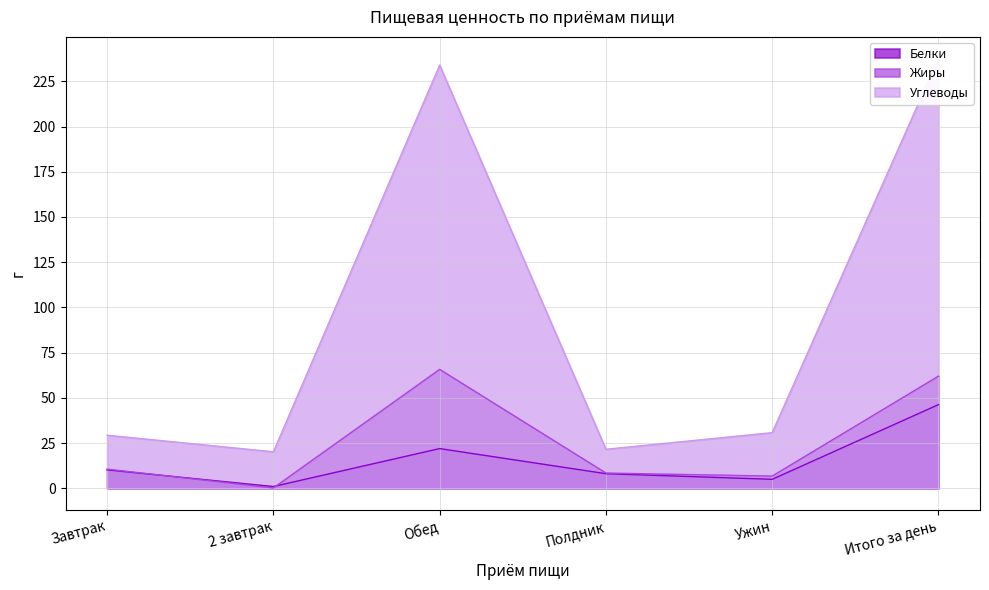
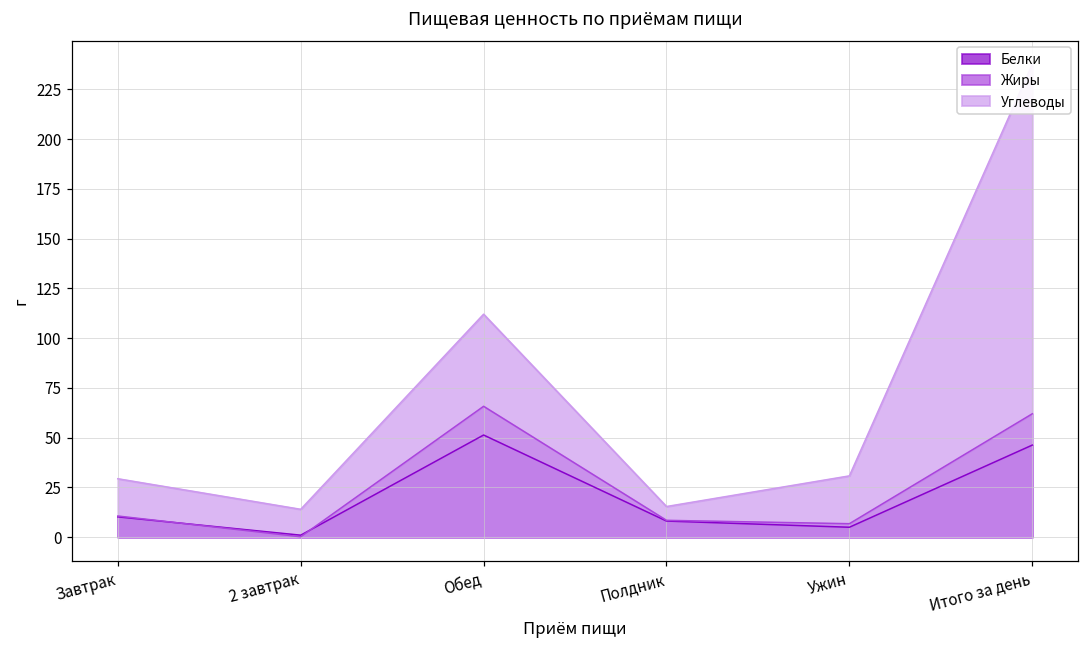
  {
    "Белки": {
-     "Обед": 22,
+     "Обед": 51,
      "Ужин": 5,
      "Итого за день": 46
    },
    "Жиры": {
      "Обед": 66,
      "Ужин": 7,
      "Итого за день": 62
    },
    "Углеводы": {
      "Завтрак": 29,
-     "2 завтрак": 20,
-     "Обед": 234,
-     "Полдник": 22,
+     "2 завтрак": 14,
+     "Обед": 112,
+     "Полдник": 15,
      "Ужин": 31
    }
  }
